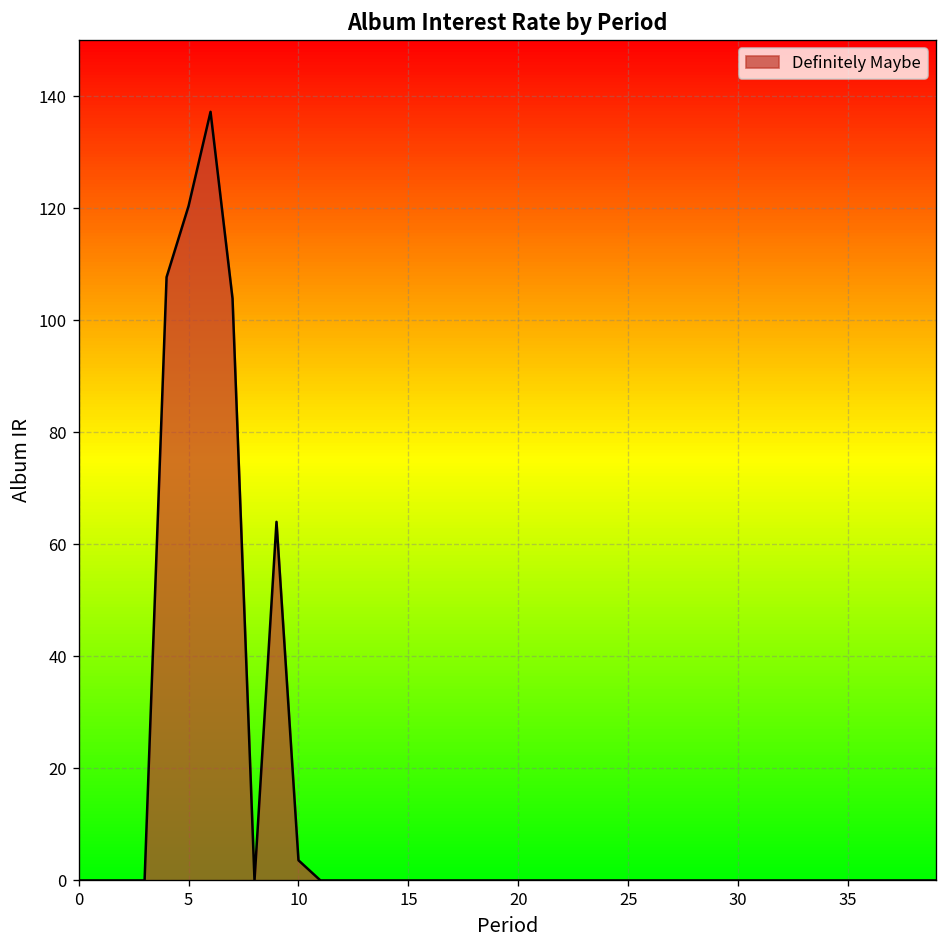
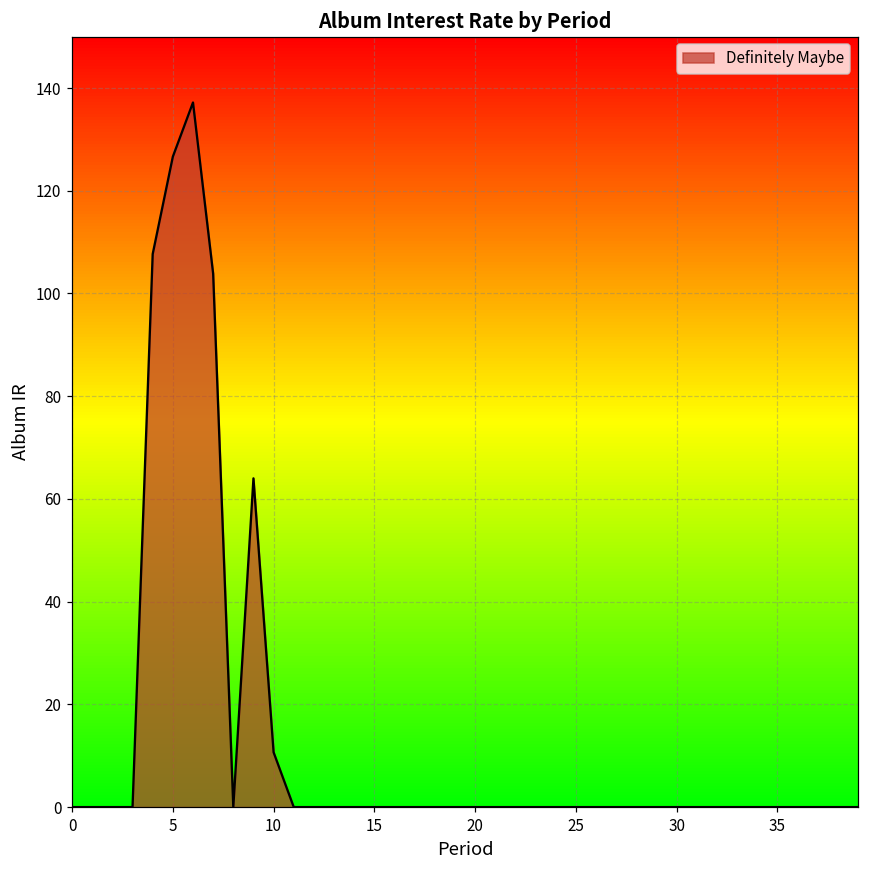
  {
    "0": 0,
-   "5": 120,
-   "10": 4,
+   "5": 127,
+   "10": 11,
    "15": 0,
    "20": 0,
    "25": 0,
    "30": 0,
    "35": 0
  }
